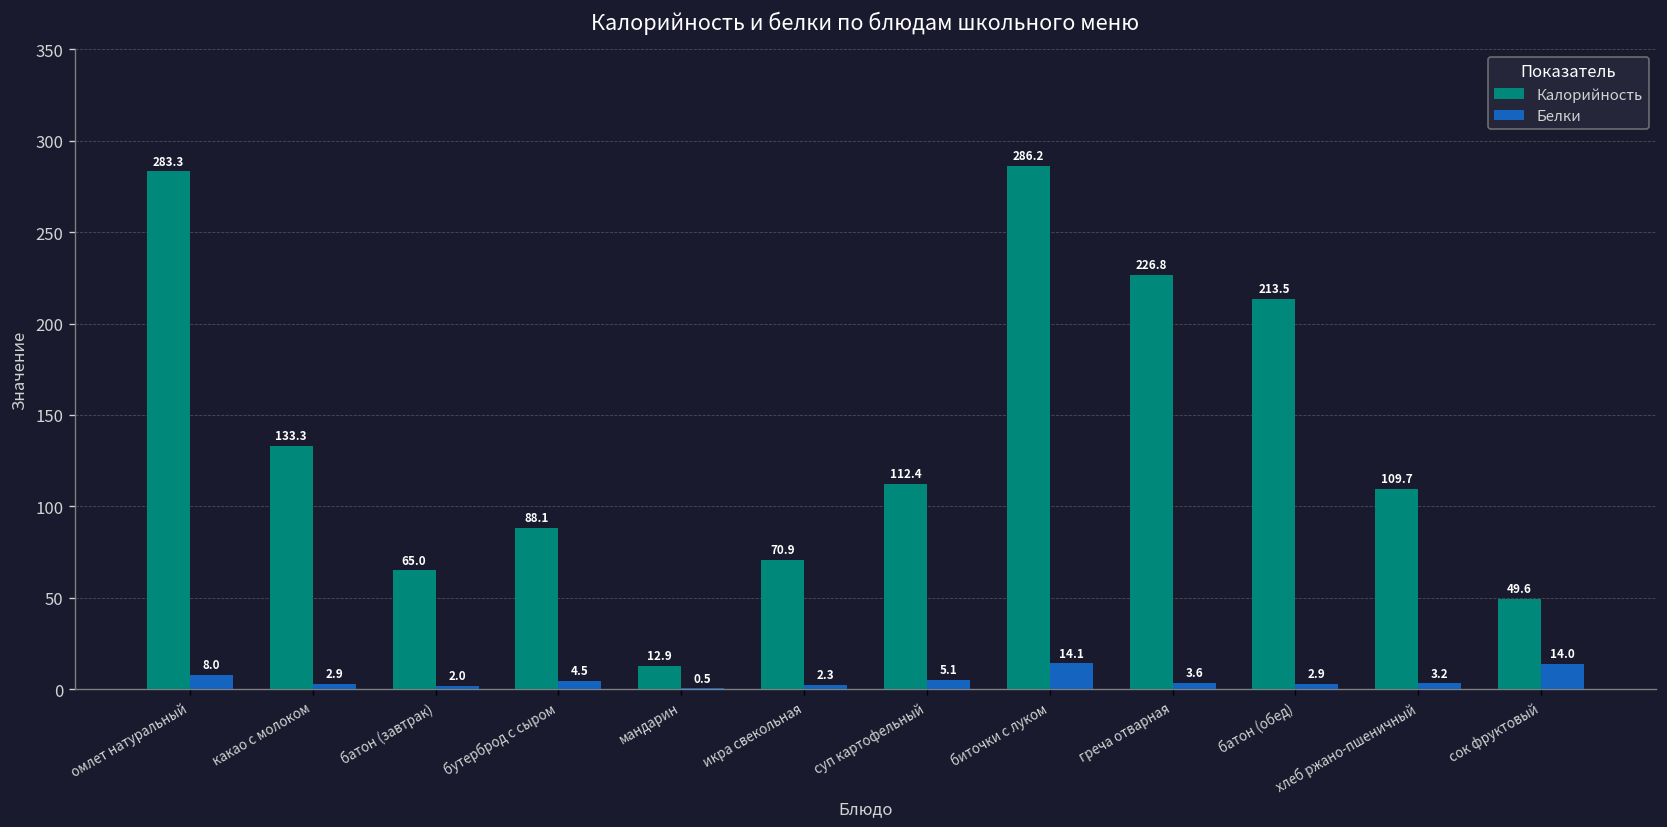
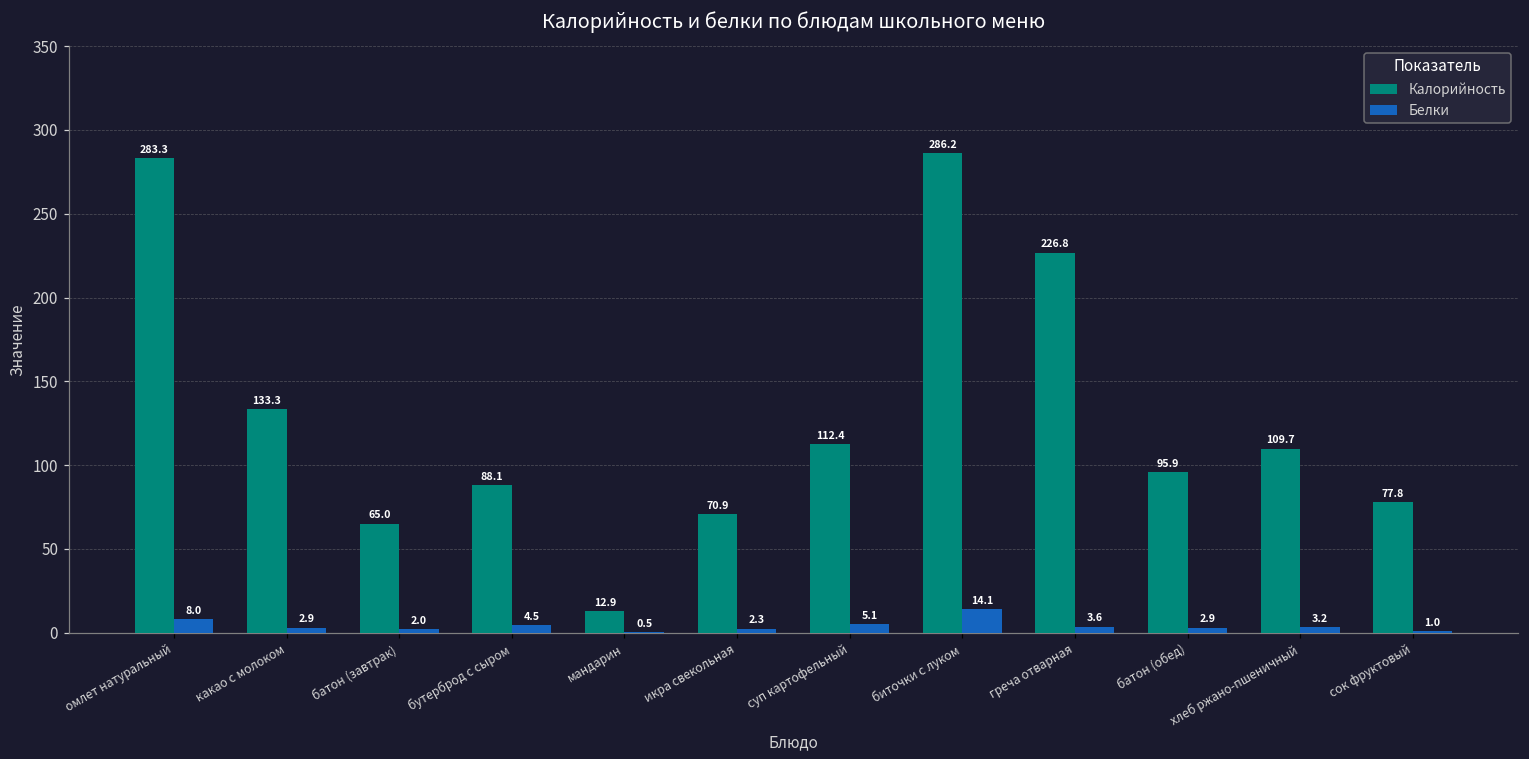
  {
    "Калорийность": {
      "омлет натуральный": 283.3,
      "какао с молоком": 133.3,
      "батон (завтрак)": 65.0,
      "бутерброд с сыром": 88.1,
      "мандарин": 12.9,
      "икра свекольная": 70.9,
      "суп картофельный": 112.4,
      "биточки с луком": 286.2,
      "греча отварная": 226.8,
-     "батон (обед)": 213.5,
+     "батон (обед)": 95.9,
      "хлеб ржано-пшеничный": 109.7,
-     "сок фруктовый": 49.6
+     "сок фруктовый": 77.8
    },
    "Белки": {
      "омлет натуральный": 8.0,
      "какао с молоком": 2.9,
      "батон (завтрак)": 2.0,
      "бутерброд с сыром": 4.5,
      "мандарин": 0.5,
      "икра свекольная": 2.3,
      "суп картофельный": 5.1,
      "биточки с луком": 14.1,
      "греча отварная": 3.6,
      "батон (обед)": 2.9,
      "хлеб ржано-пшеничный": 3.2,
-     "сок фруктовый": 14.0
+     "сок фруктовый": 1.0
    }
  }
